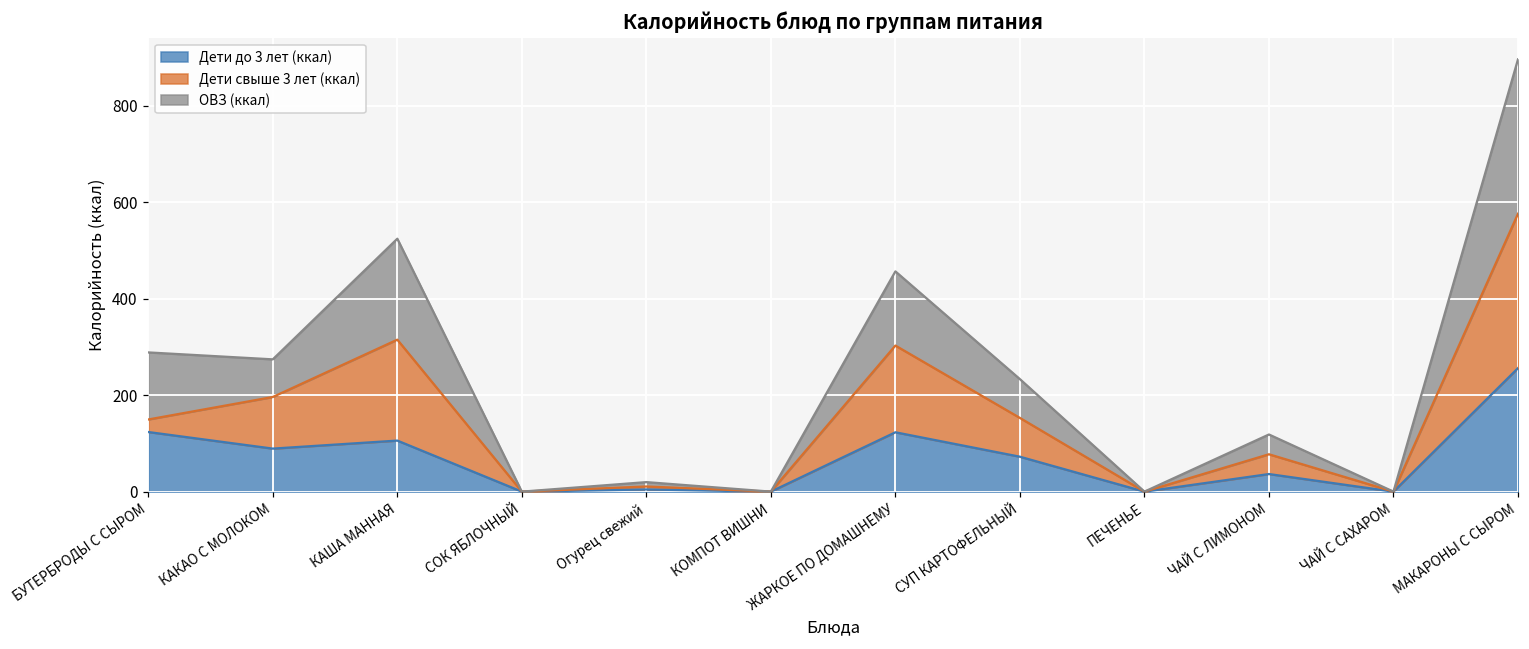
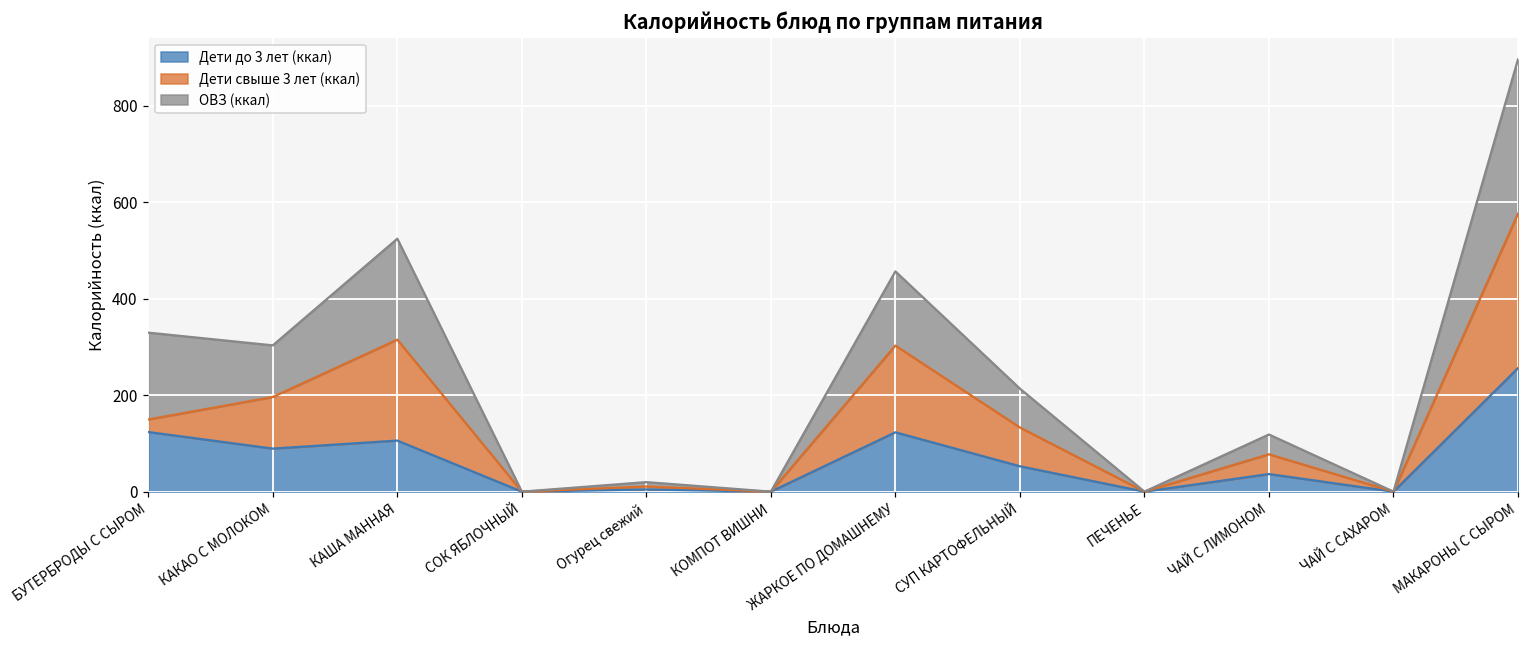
  {
    "Дети до 3 лет (ккал)": {
      "БУТЕРБРОДЫ С СЫРОМ": 120,
      "КАКАО С МОЛОКОМ": 90,
      "КАША МАННАЯ": 110,
      "Огурец свежий": 0,
      "ЖАРКОЕ ПО ДОМАШНЕМУ": 120,
-     "СУП КАРТОФЕЛЬНЫЙ": 70,
+     "СУП КАРТОФЕЛЬНЫЙ": 50,
      "ЧАЙ С ЛИМОНОМ": 40,
      "МАКАРОНЫ С СЫРОМ": 260
    },
    "Дети свыше 3 лет (ккал)": {
      "БУТЕРБРОДЫ С СЫРОМ": 30,
      "КАКАО С МОЛОКОМ": 110,
      "КАША МАННАЯ": 210,
      "Огурец свежий": 10,
      "ЖАРКОЕ ПО ДОМАШНЕМУ": 180,
      "СУП КАРТОФЕЛЬНЫЙ": 80,
      "ЧАЙ С ЛИМОНОМ": 40,
      "МАКАРОНЫ С СЫРОМ": 320
    },
    "ОВЗ (ккал)": {
-     "БУТЕРБРОДЫ С СЫРОМ": 140,
-     "КАКАО С МОЛОКОМ": 80,
+     "БУТЕРБРОДЫ С СЫРОМ": 180,
+     "КАКАО С МОЛОКОМ": 110,
      "КАША МАННАЯ": 210,
      "Огурец свежий": 10,
      "ЖАРКОЕ ПО ДОМАШНЕМУ": 150,
      "СУП КАРТОФЕЛЬНЫЙ": 80,
      "ЧАЙ С ЛИМОНОМ": 40,
      "МАКАРОНЫ С СЫРОМ": 320
    }
  }
